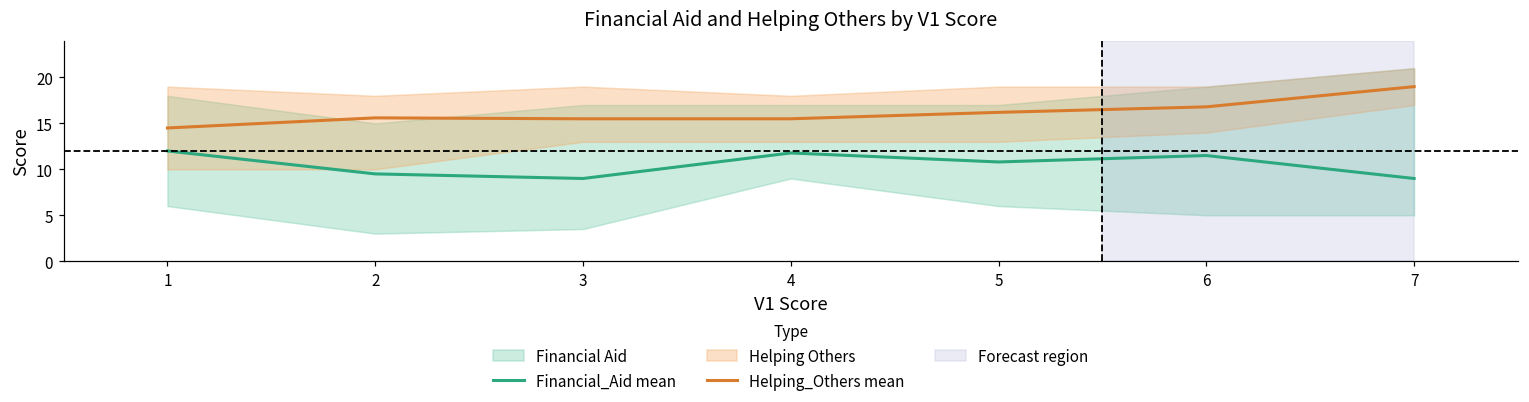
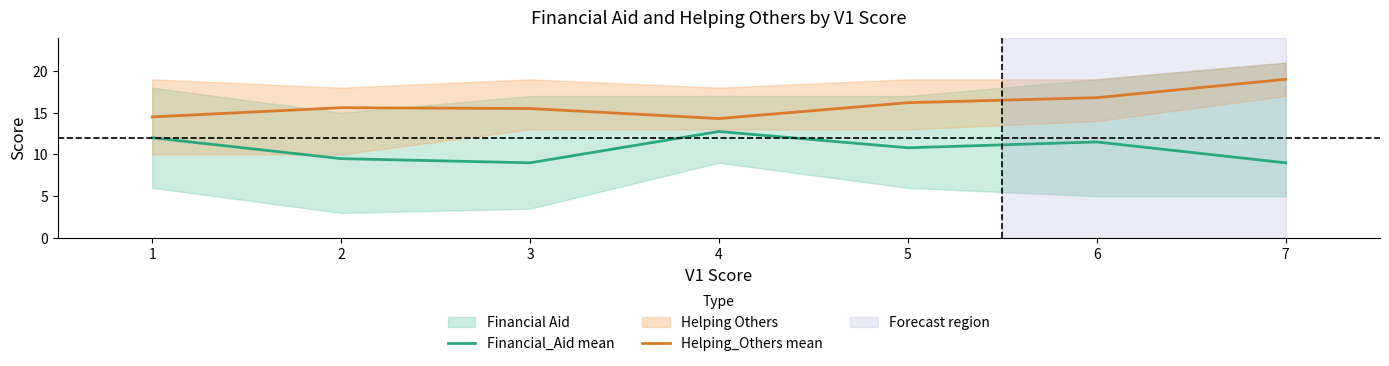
  {
    "Financial_Aid mean": {
      "1": 12,
      "2": 10,
      "3": 9,
-     "4": 12,
+     "4": 13,
      "5": 11,
      "6": 12,
      "7": 9
    },
    "Helping_Others mean": {
      "1": 15,
      "2": 16,
      "3": 16,
-     "4": 16,
+     "4": 14,
      "5": 16,
      "6": 17,
      "7": 19
    }
  }
